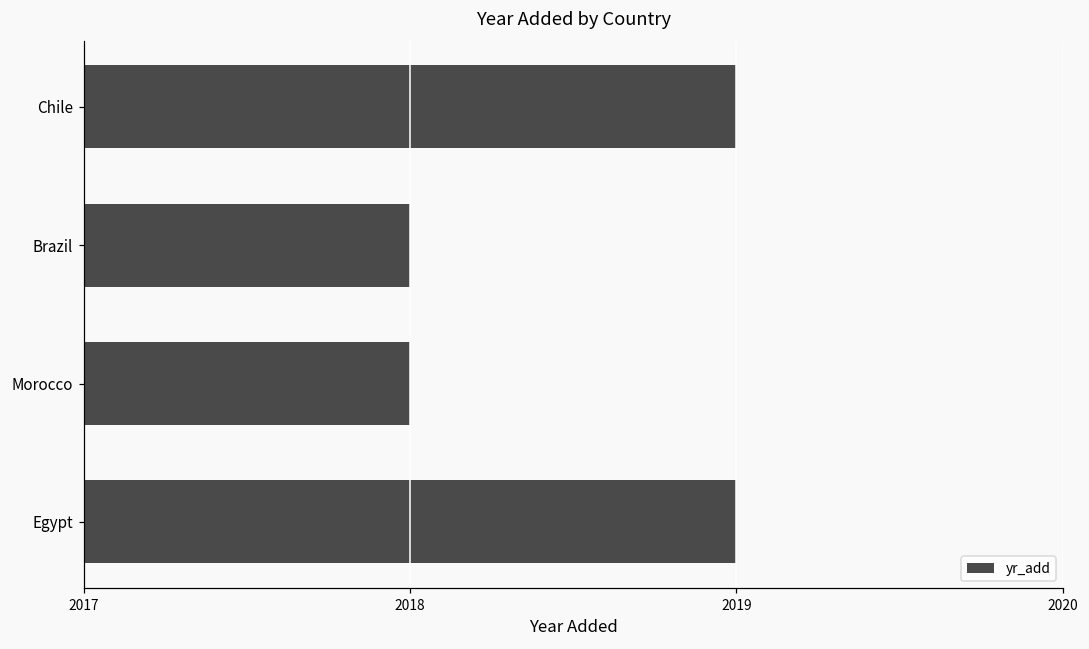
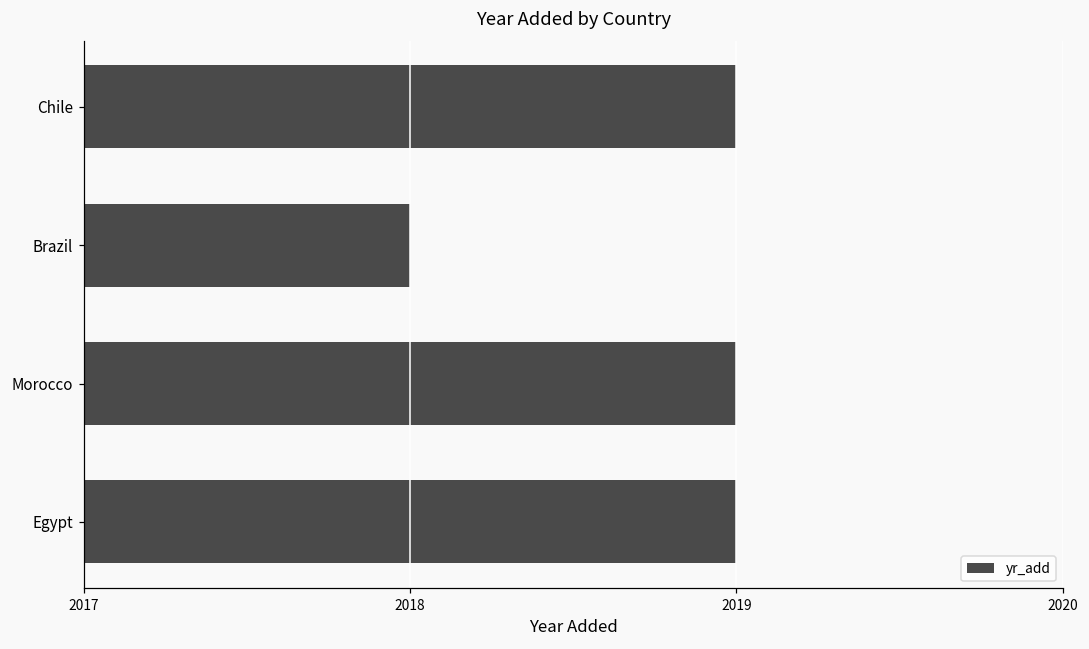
  {
    "Chile": 2019,
    "Brazil": 2018,
-   "Morocco": 2018,
+   "Morocco": 2019,
    "Egypt": 2019
  }
